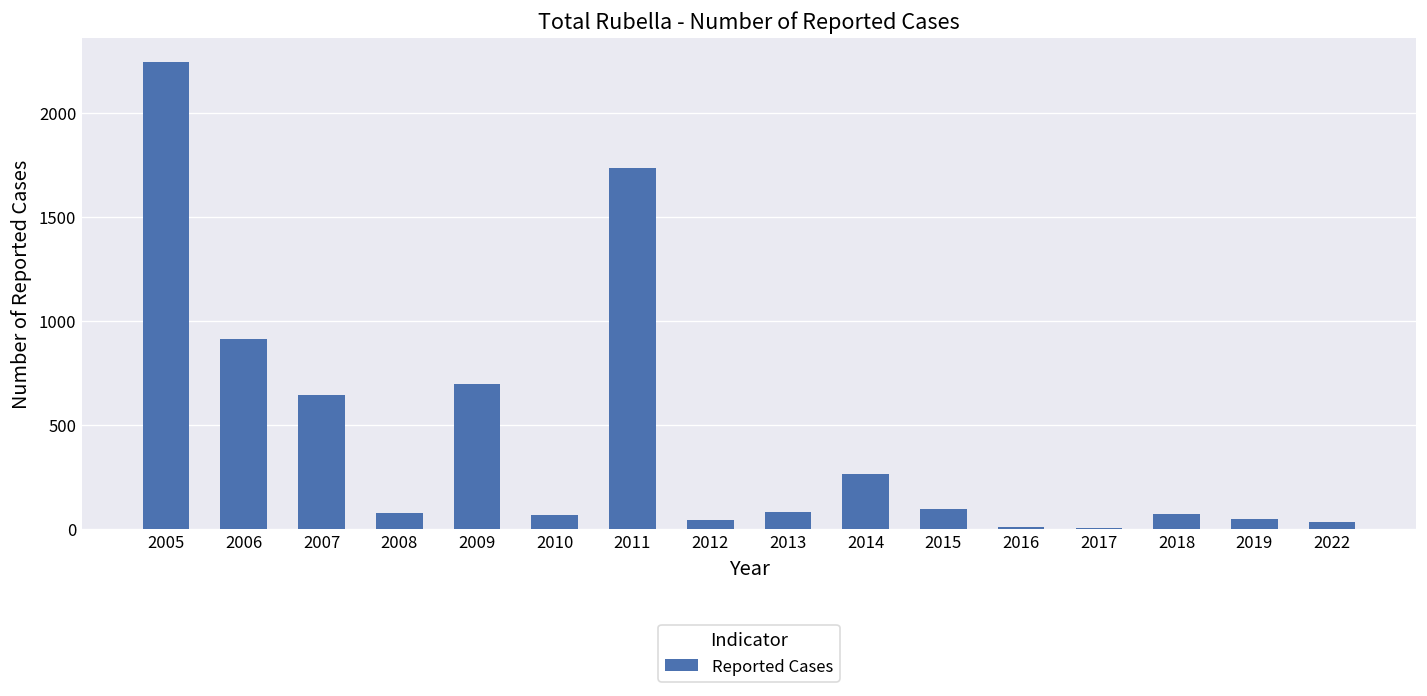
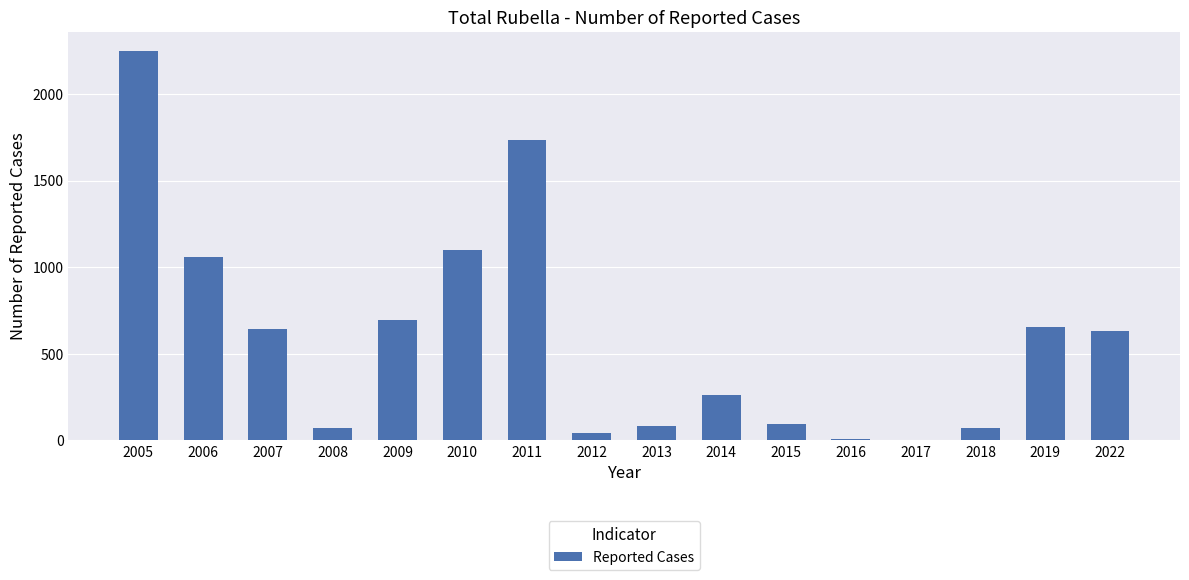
  {
    "2005": 2250,
-   "2006": 910,
+   "2006": 1060,
    "2007": 640,
    "2008": 70,
    "2009": 700,
-   "2010": 60,
+   "2010": 1100,
    "2011": 1730,
    "2012": 40,
    "2013": 80,
    "2014": 260,
    "2015": 100,
    "2018": 70,
-   "2019": 40,
-   "2022": 30
+   "2019": 650,
+   "2022": 630
  }
